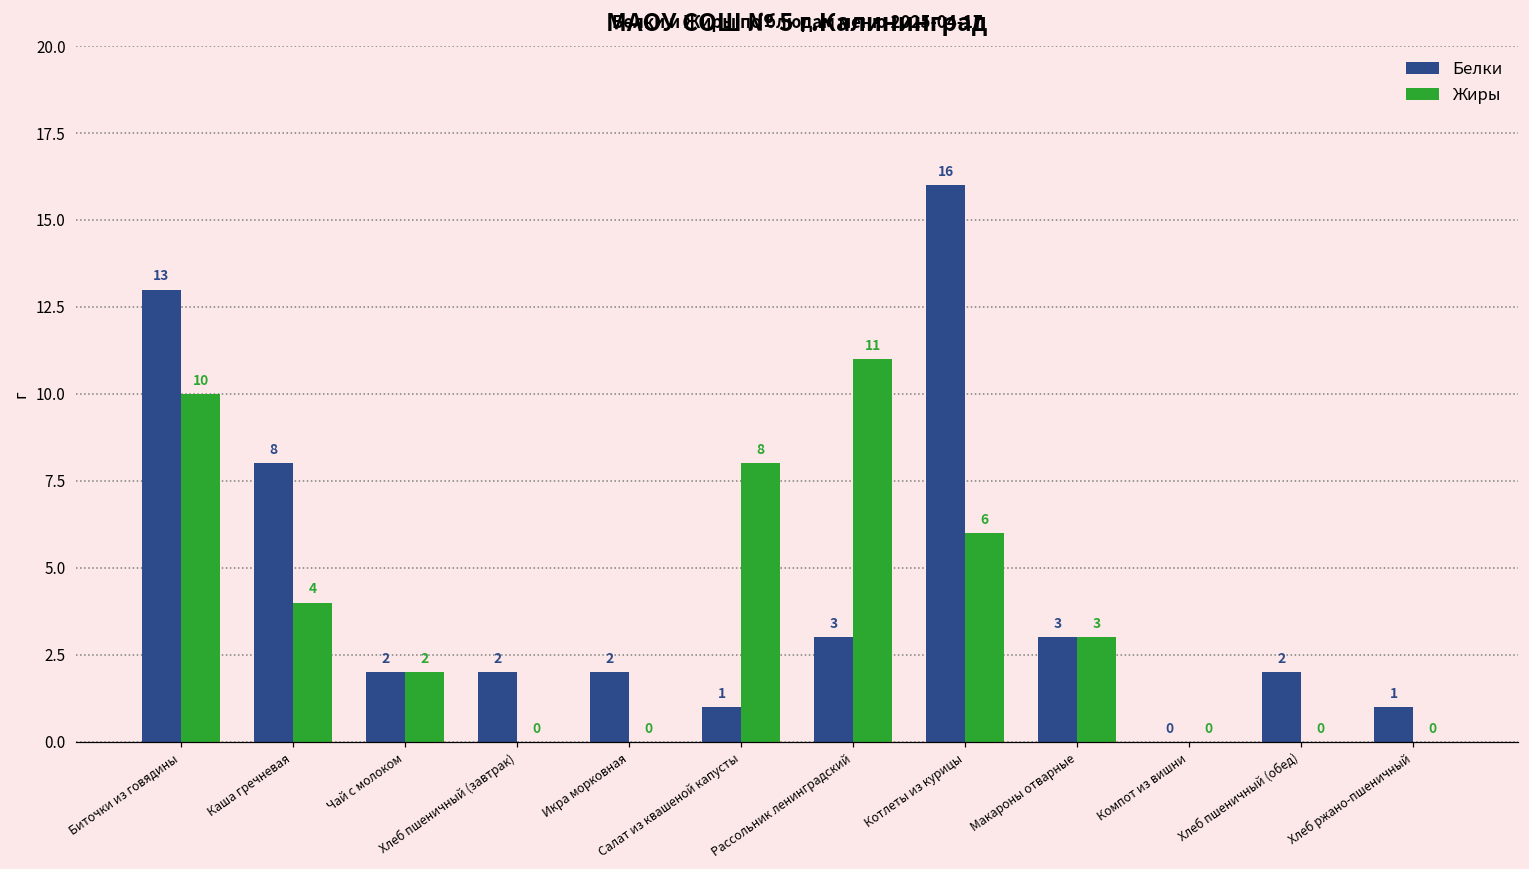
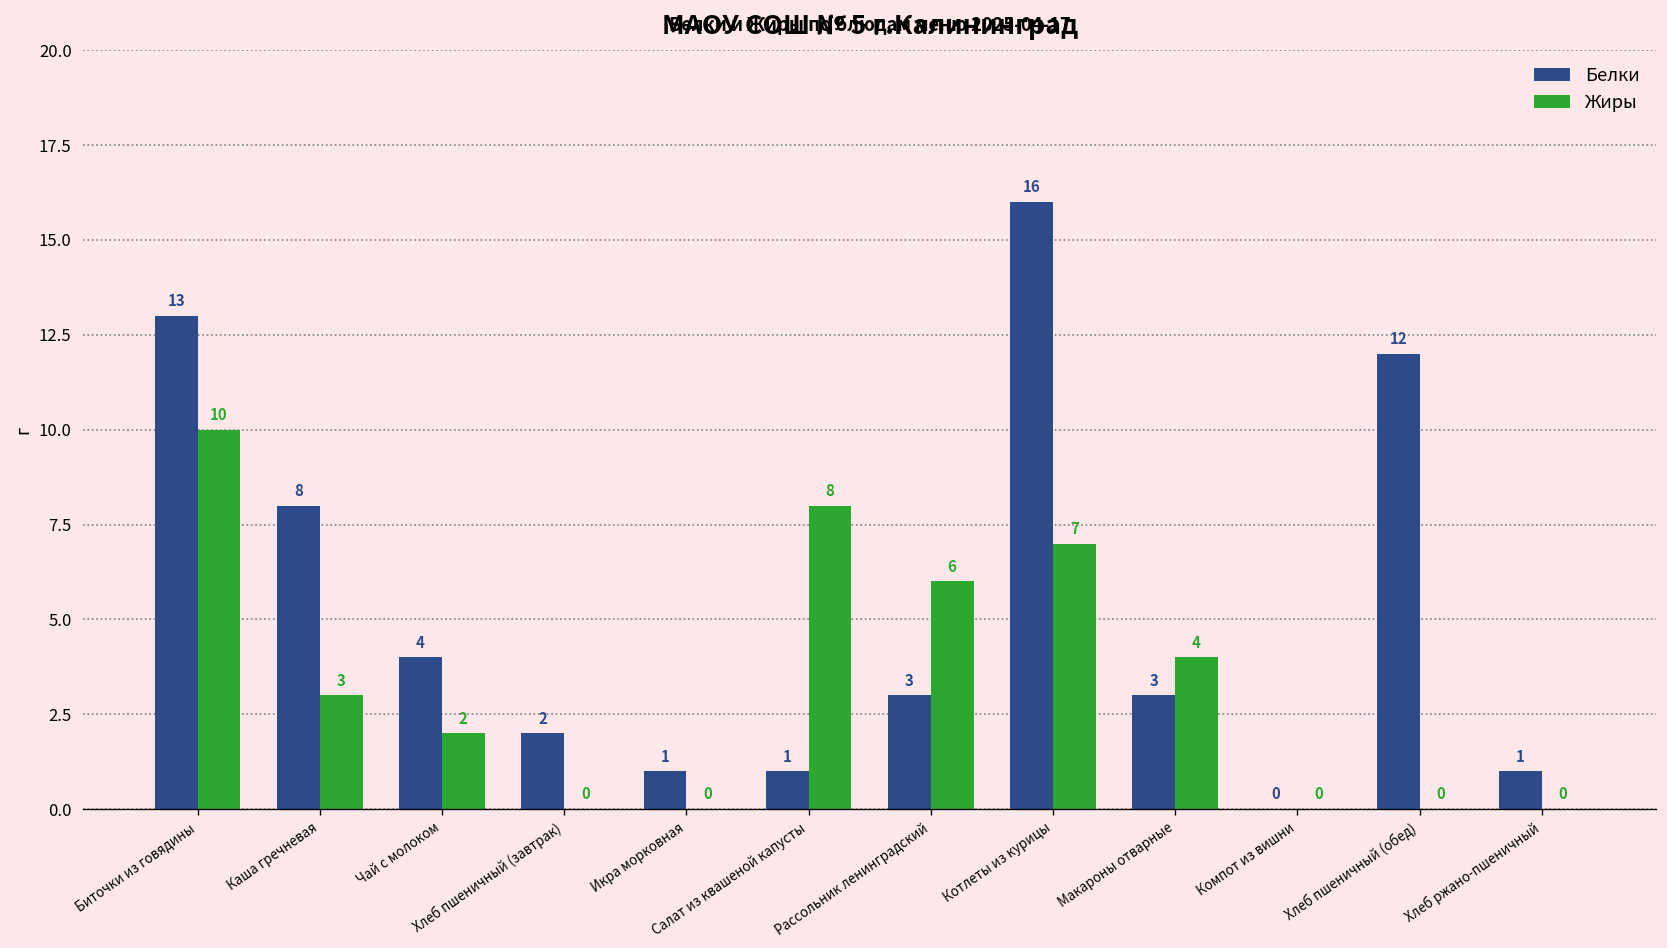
  {
    "Белки": {
      "Биточки из говядины": 13,
      "Каша гречневая": 8,
-     "Чай с молоком": 2,
+     "Чай с молоком": 4,
      "Хлеб пшеничный (завтрак)": 2,
-     "Икра морковная": 2,
+     "Икра морковная": 1,
      "Салат из квашеной капусты": 1,
      "Рассольник ленинградский": 3,
      "Котлеты из курицы": 16,
      "Макароны отварные": 3,
      "Компот из вишни": 0,
-     "Хлеб пшеничный (обед)": 2,
+     "Хлеб пшеничный (обед)": 12,
      "Хлеб ржано-пшеничный": 1
    },
    "Жиры": {
      "Биточки из говядины": 10,
-     "Каша гречневая": 4,
+     "Каша гречневая": 3,
      "Чай с молоком": 2,
      "Хлеб пшеничный (завтрак)": 0,
      "Икра морковная": 0,
      "Салат из квашеной капусты": 8,
-     "Рассольник ленинградский": 11,
-     "Котлеты из курицы": 6,
-     "Макароны отварные": 3,
+     "Рассольник ленинградский": 6,
+     "Котлеты из курицы": 7,
+     "Макароны отварные": 4,
      "Компот из вишни": 0,
      "Хлеб пшеничный (обед)": 0,
      "Хлеб ржано-пшеничный": 0
    }
  }
